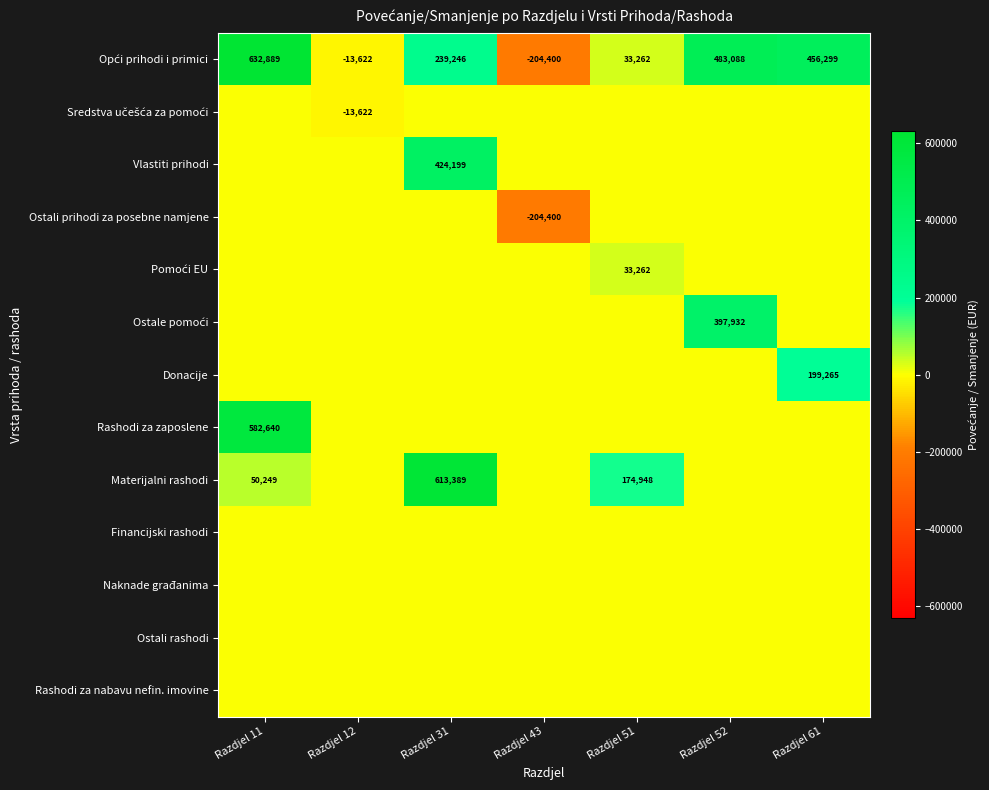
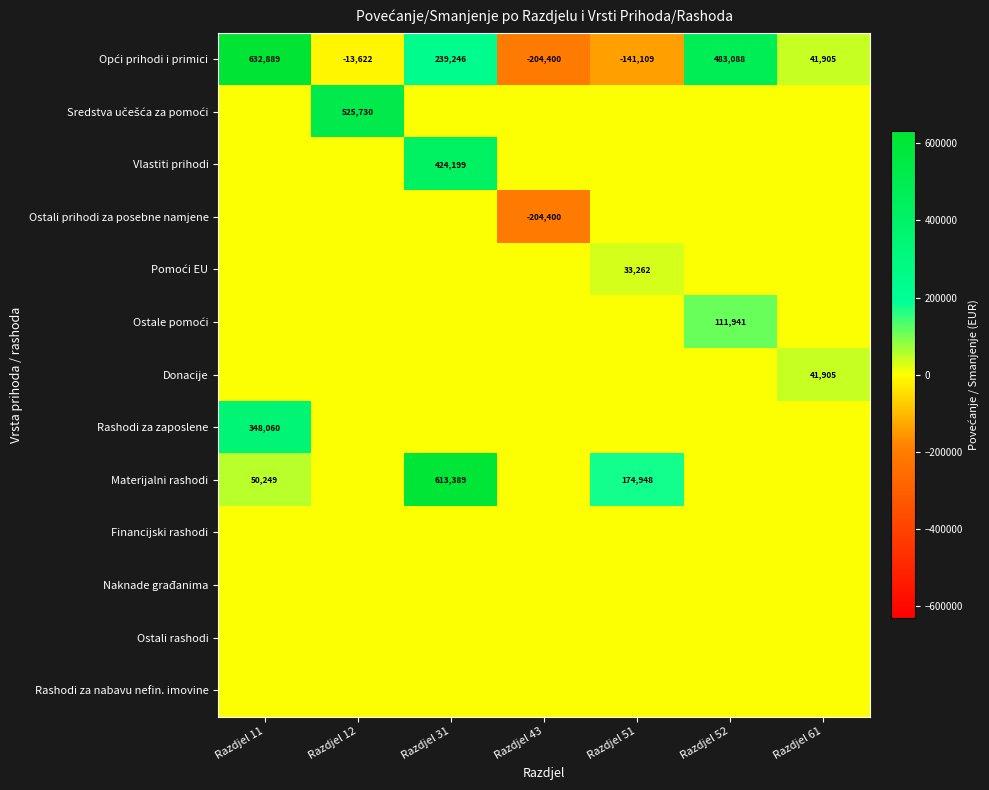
  {
    "Opći prihodi i primici": {
      "Razdjel 11": "632,889",
      "Razdjel 12": "-13,622",
      "Razdjel 31": "239,246",
      "Razdjel 43": "-204,400",
-     "Razdjel 51": "33,262",
+     "Razdjel 51": "-141,109",
      "Razdjel 52": "483,088",
-     "Razdjel 61": "456,299"
+     "Razdjel 61": "41,905"
    },
    "Sredstva učešća za pomoći": {
-     "Razdjel 12": "-13,622"
+     "Razdjel 12": "525,730"
    },
    "Vlastiti prihodi": {
      "Razdjel 31": "424,199"
    },
    "Ostali prihodi za posebne namjene": {
      "Razdjel 43": "-204,400"
    },
    "Pomoći EU": {
      "Razdjel 51": "33,262"
    },
    "Ostale pomoći": {
-     "Razdjel 52": "397,932"
+     "Razdjel 52": "111,941"
    },
    "Donacije": {
-     "Razdjel 61": "199,265"
+     "Razdjel 61": "41,905"
    },
    "Rashodi za zaposlene": {
-     "Razdjel 11": "582,640"
+     "Razdjel 11": "348,060"
    },
    "Materijalni rashodi": {
      "Razdjel 11": "50,249",
      "Razdjel 31": "613,389",
      "Razdjel 51": "174,948"
    }
  }
